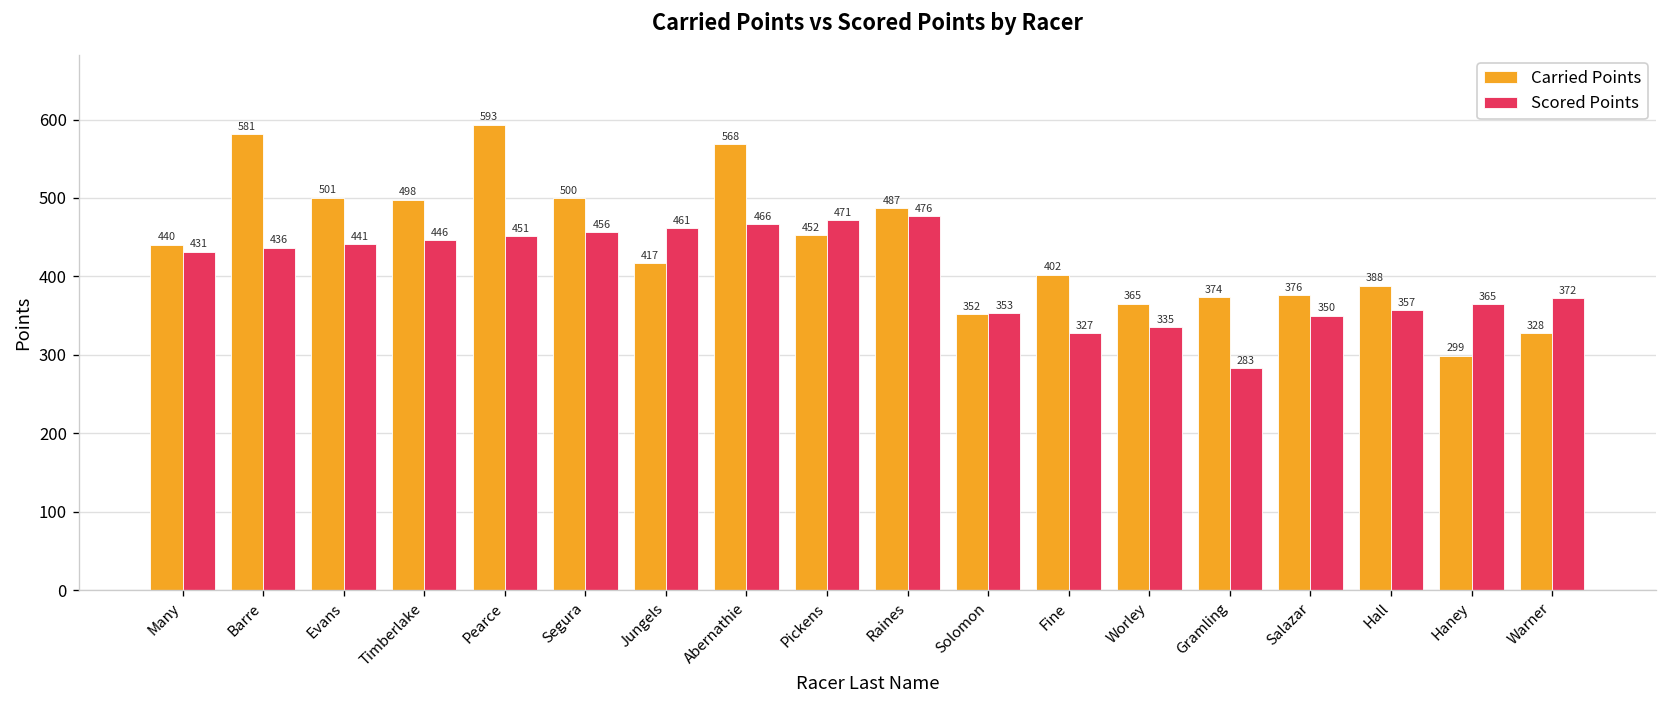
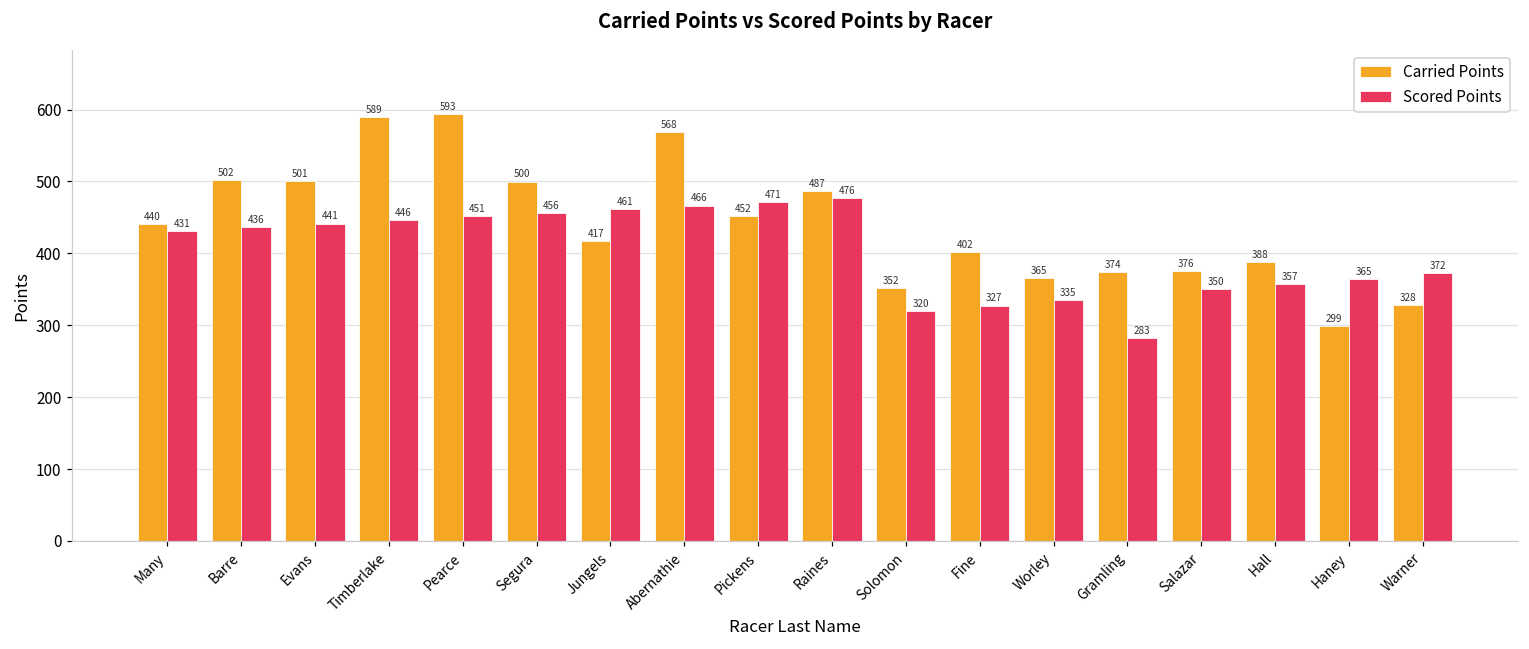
  {
    "Carried Points": {
      "Many": 440,
-     "Barre": 581,
+     "Barre": 502,
      "Evans": 501,
-     "Timberlake": 498,
+     "Timberlake": 589,
      "Pearce": 593,
      "Segura": 500,
      "Jungels": 417,
      "Abernathie": 568,
      "Pickens": 452,
      "Raines": 487,
      "Solomon": 352,
      "Fine": 402,
      "Worley": 365,
      "Gramling": 374,
      "Salazar": 376,
      "Hall": 388,
      "Haney": 299,
      "Warner": 328
    },
    "Scored Points": {
      "Many": 431,
      "Barre": 436,
      "Evans": 441,
      "Timberlake": 446,
      "Pearce": 451,
      "Segura": 456,
      "Jungels": 461,
      "Abernathie": 466,
      "Pickens": 471,
      "Raines": 476,
-     "Solomon": 353,
+     "Solomon": 320,
      "Fine": 327,
      "Worley": 335,
      "Gramling": 283,
      "Salazar": 350,
      "Hall": 357,
      "Haney": 365,
      "Warner": 372
    }
  }
